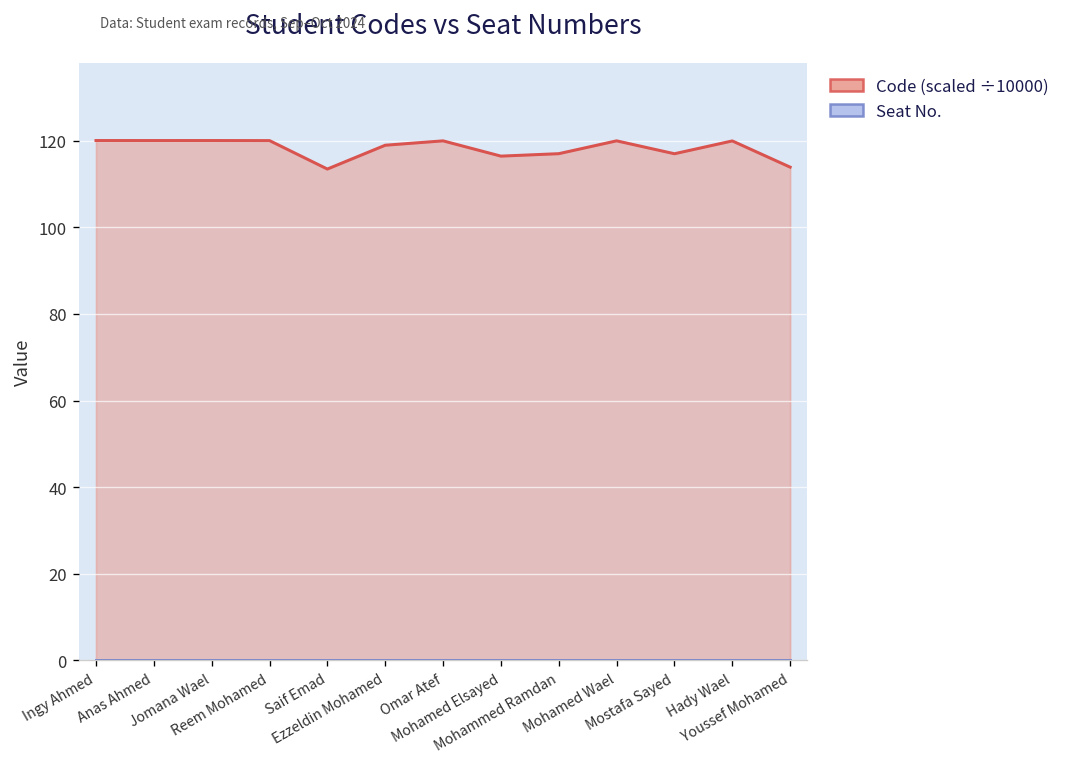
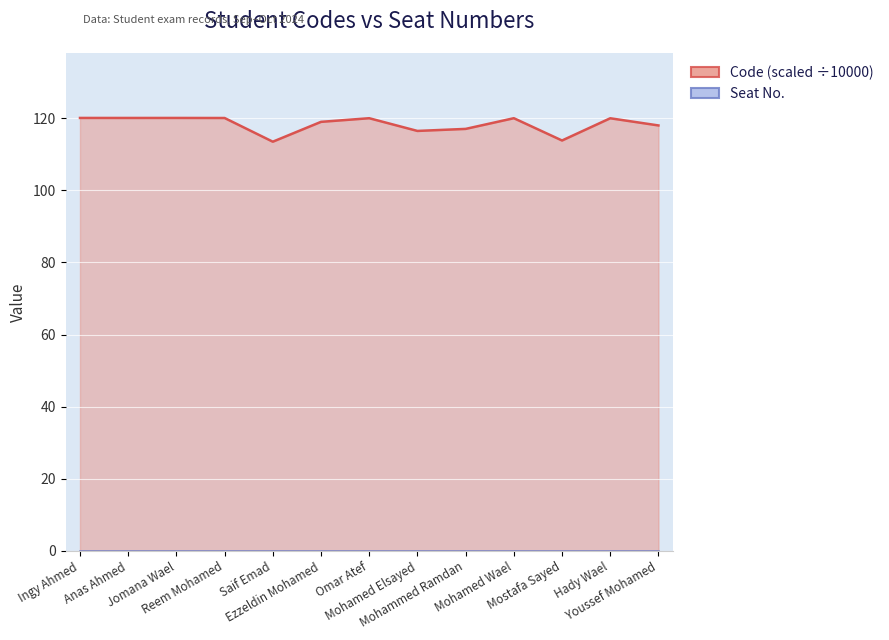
  {
    "Seat No.": {
      "Ingy Ahmed": 0,
      "Anas Ahmed": 0,
      "Jomana Wael": 0,
      "Reem Mohamed": 0,
      "Saif Emad": 0,
      "Ezzeldin Mohamed": 0,
      "Omar Atef": 0,
      "Mohamed Elsayed": 0,
      "Mohammed Ramdan": 0,
      "Mohamed Wael": 0,
      "Mostafa Sayed": 0,
      "Hady Wael": 0,
      "Youssef Mohamed": 0
    },
    "Code (scaled ÷10000)": {
      "Ingy Ahmed": 120,
      "Anas Ahmed": 120,
      "Jomana Wael": 120,
      "Reem Mohamed": 120,
      "Saif Emad": 114,
      "Ezzeldin Mohamed": 119,
      "Omar Atef": 120,
      "Mohamed Elsayed": 116,
      "Mohammed Ramdan": 117,
      "Mohamed Wael": 120,
-     "Mostafa Sayed": 117,
+     "Mostafa Sayed": 114,
      "Hady Wael": 120,
-     "Youssef Mohamed": 114
+     "Youssef Mohamed": 118
    }
  }
